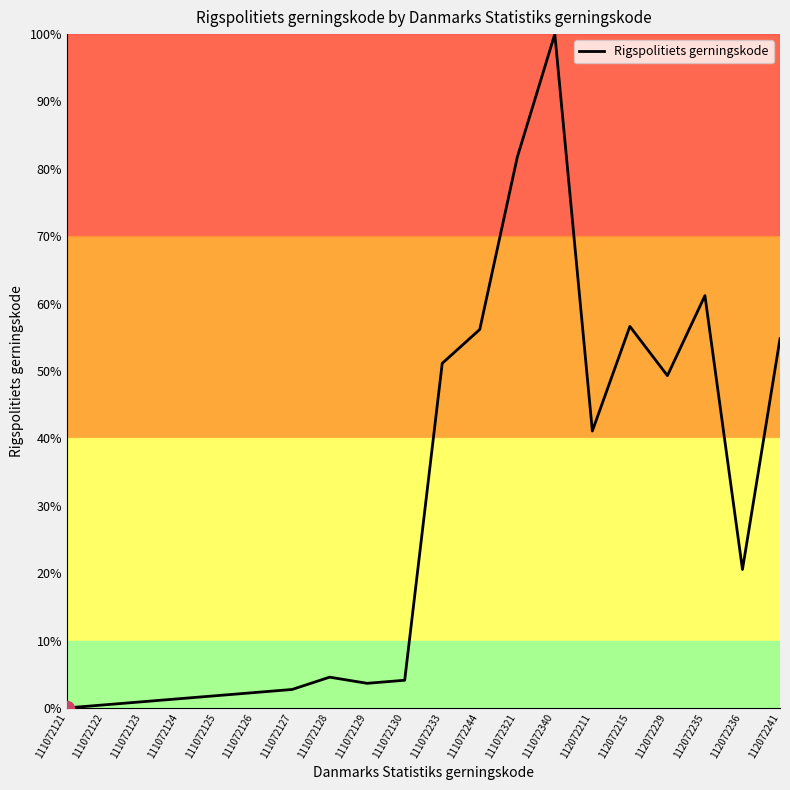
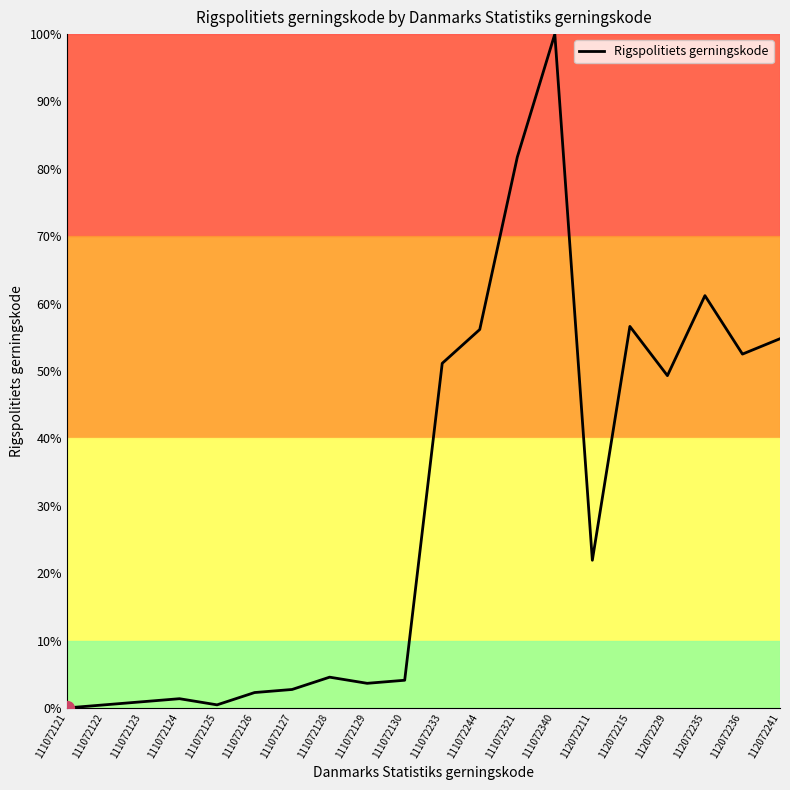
  {
    "Rigspolitiets gerningskode": {
      "111072122": "0%",
      "111072123": "1%",
      "111072124": "1%",
-     "111072125": "2%",
+     "111072125": "0%",
      "111072126": "2%",
      "111072127": "3%",
      "111072128": "5%",
      "111072129": "4%",
      "111072130": "4%",
      "111072233": "51%",
      "111072244": "56%",
      "111072321": "82%",
      "111072340": "100%",
-     "112072211": "41%",
+     "112072211": "22%",
      "112072215": "57%",
      "112072229": "49%",
      "112072235": "61%",
-     "112072236": "21%",
+     "112072236": "53%",
      "112072241": "55%"
    }
  }
